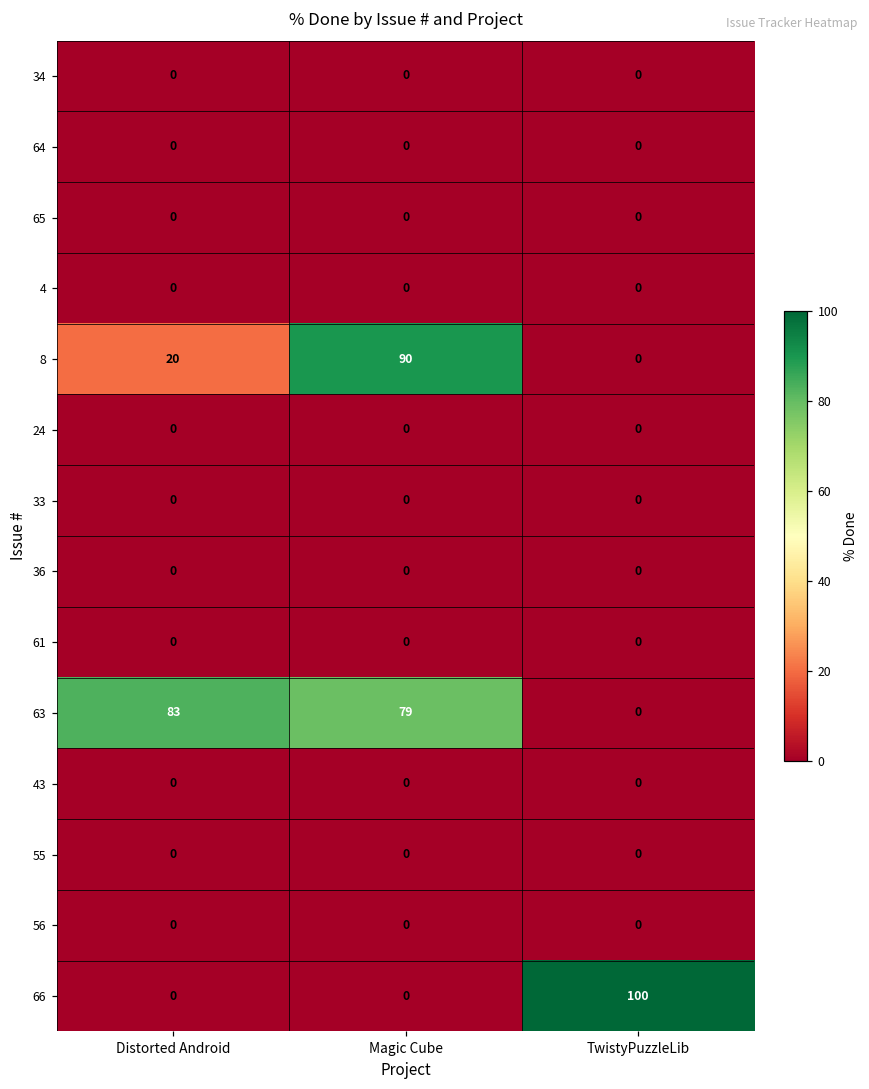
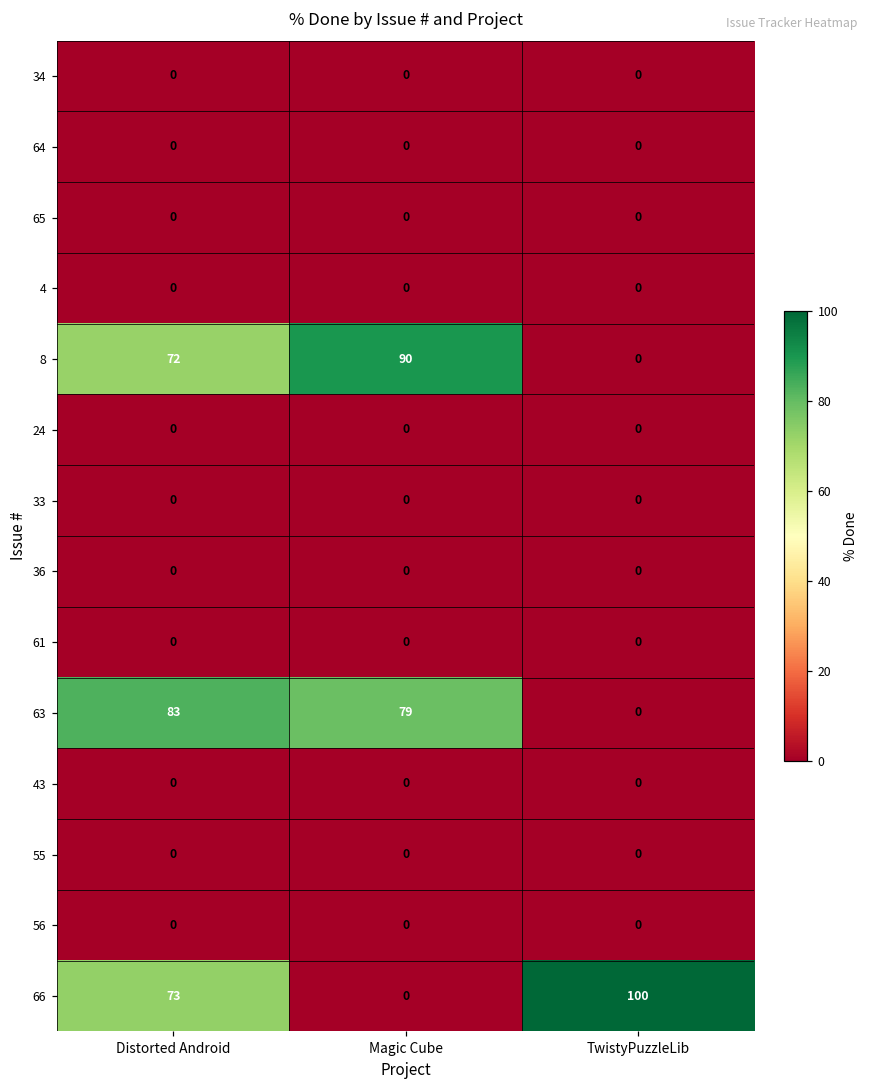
  {
    "34": {
      "Distorted Android": 0,
      "Magic Cube": 0,
      "TwistyPuzzleLib": 0
    },
    "64": {
      "Distorted Android": 0,
      "Magic Cube": 0,
      "TwistyPuzzleLib": 0
    },
    "65": {
      "Distorted Android": 0,
      "Magic Cube": 0,
      "TwistyPuzzleLib": 0
    },
    "4": {
      "Distorted Android": 0,
      "Magic Cube": 0,
      "TwistyPuzzleLib": 0
    },
    "8": {
-     "Distorted Android": 20,
+     "Distorted Android": 72,
      "Magic Cube": 90,
      "TwistyPuzzleLib": 0
    },
    "24": {
      "Distorted Android": 0,
      "Magic Cube": 0,
      "TwistyPuzzleLib": 0
    },
    "33": {
      "Distorted Android": 0,
      "Magic Cube": 0,
      "TwistyPuzzleLib": 0
    },
    "36": {
      "Distorted Android": 0,
      "Magic Cube": 0,
      "TwistyPuzzleLib": 0
    },
    "61": {
      "Distorted Android": 0,
      "Magic Cube": 0,
      "TwistyPuzzleLib": 0
    },
    "63": {
      "Distorted Android": 83,
      "Magic Cube": 79,
      "TwistyPuzzleLib": 0
    },
    "43": {
      "Distorted Android": 0,
      "Magic Cube": 0,
      "TwistyPuzzleLib": 0
    },
    "55": {
      "Distorted Android": 0,
      "Magic Cube": 0,
      "TwistyPuzzleLib": 0
    },
    "56": {
      "Distorted Android": 0,
      "Magic Cube": 0,
      "TwistyPuzzleLib": 0
    },
    "66": {
-     "Distorted Android": 0,
+     "Distorted Android": 73,
      "Magic Cube": 0,
      "TwistyPuzzleLib": 100
    }
  }
